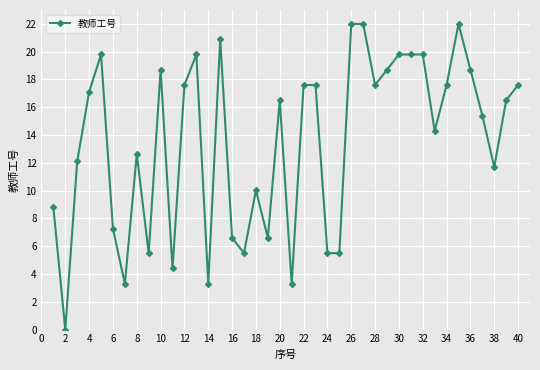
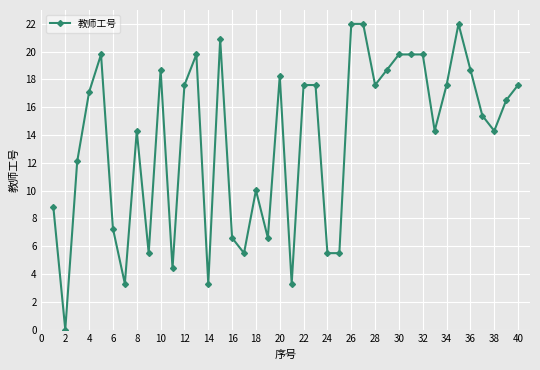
  {
    "2": 0.0,
    "4": 17.1,
    "6": 7.3,
-   "8": 12.6,
+   "8": 14.3,
    "10": 18.7,
    "12": 17.6,
    "14": 3.3,
    "16": 6.6,
    "18": 10.0,
-   "20": 16.5,
+   "20": 18.3,
    "22": 17.6,
    "24": 5.5,
    "26": 22.0,
    "28": 17.6,
    "30": 19.8,
    "32": 19.8,
    "34": 17.6,
    "36": 18.7,
-   "38": 11.7,
+   "38": 14.3,
    "40": 17.6
  }
